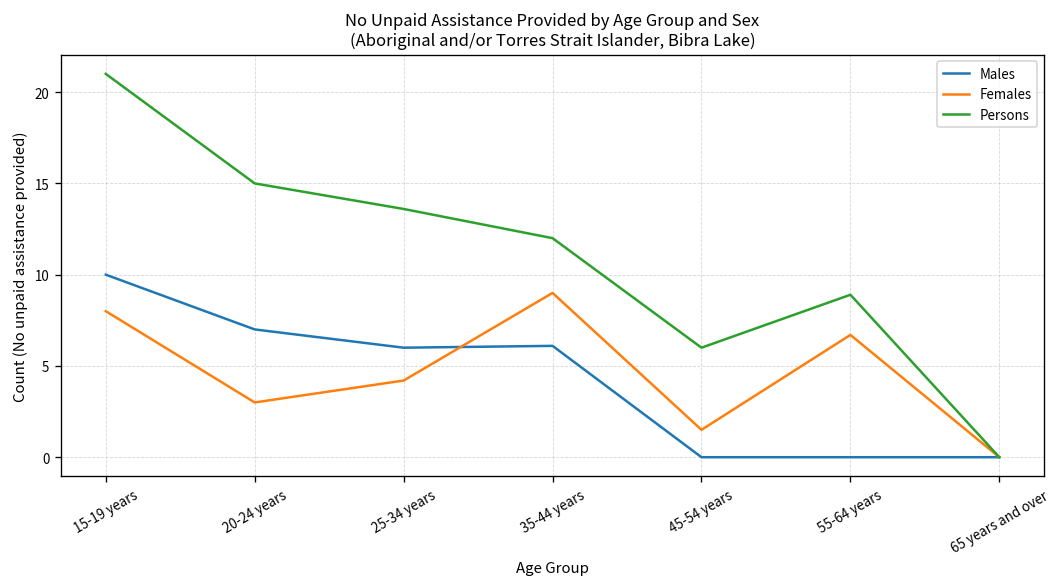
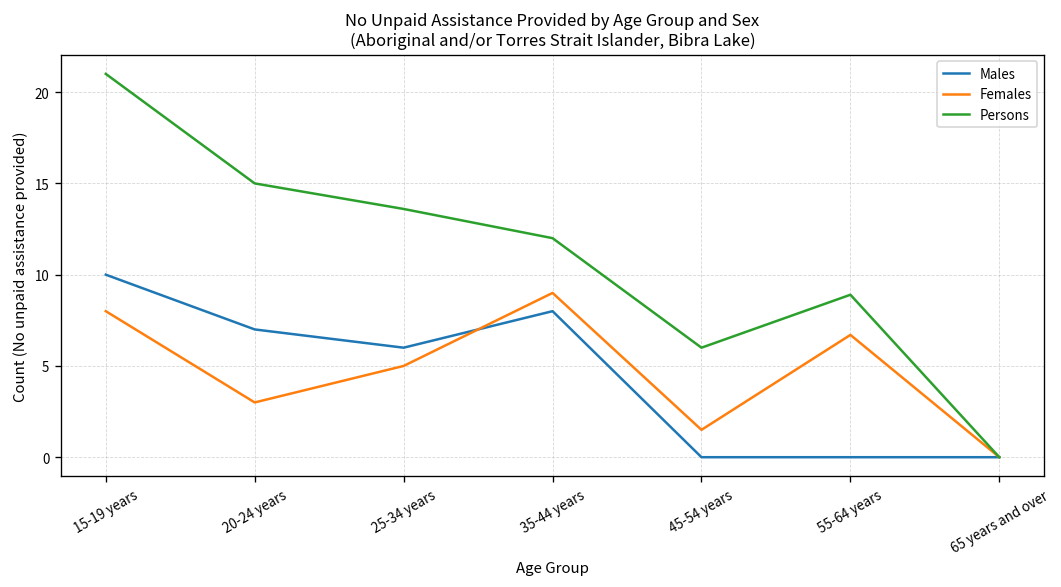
  {
    "Males": {
      "15-19 years": 10.0,
      "20-24 years": 7.0,
      "25-34 years": 6.0,
-     "35-44 years": 6.1,
+     "35-44 years": 8.0,
      "45-54 years": 0.0,
      "55-64 years": 0.0
    },
    "Females": {
      "15-19 years": 8.0,
      "20-24 years": 3.0,
-     "25-34 years": 4.2,
+     "25-34 years": 5.0,
      "35-44 years": 9.0,
      "45-54 years": 1.5,
      "55-64 years": 6.7
    },
    "Persons": {
      "15-19 years": 21.0,
      "20-24 years": 15.0,
      "25-34 years": 13.6,
      "35-44 years": 12.0,
      "45-54 years": 6.0,
      "55-64 years": 8.9
    }
  }
